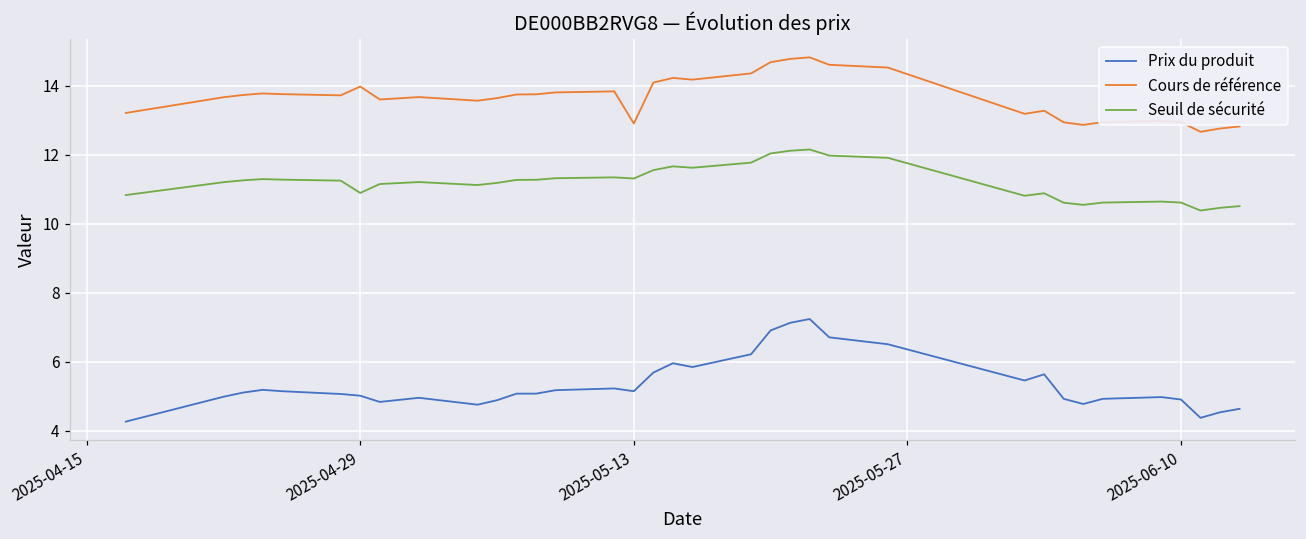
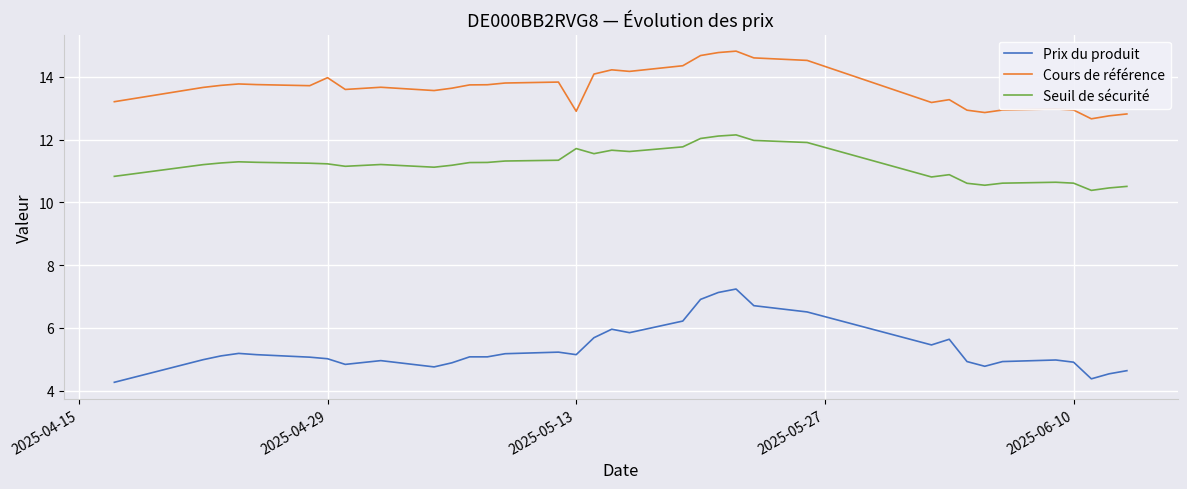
  {
    "Prix du produit": {
      "2025-04-29": 5.0,
      "2025-05-13": 5.2,
      "2025-06-10": 4.9
    },
    "Cours de référence": {
      "2025-04-29": 14.0,
      "2025-05-13": 12.9,
      "2025-06-10": 12.9
    },
    "Seuil de sécurité": {
-     "2025-04-29": 10.9,
-     "2025-05-13": 11.3,
+     "2025-04-29": 11.2,
+     "2025-05-13": 11.7,
      "2025-06-10": 10.6
    }
  }
